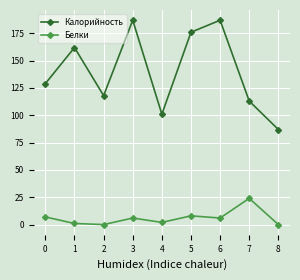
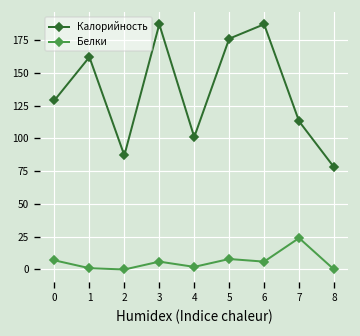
  {
    "Калорийность": {
      "0": 129,
      "1": 162,
-     "2": 118,
+     "2": 87,
      "3": 187,
      "4": 101,
      "5": 176,
      "6": 187,
      "7": 113,
-     "8": 87
+     "8": 78
    },
    "Белки": {
      "0": 7,
      "1": 1,
      "2": 0,
      "3": 6,
      "4": 2,
      "5": 8,
      "6": 6,
      "7": 24,
      "8": 0
    }
  }
